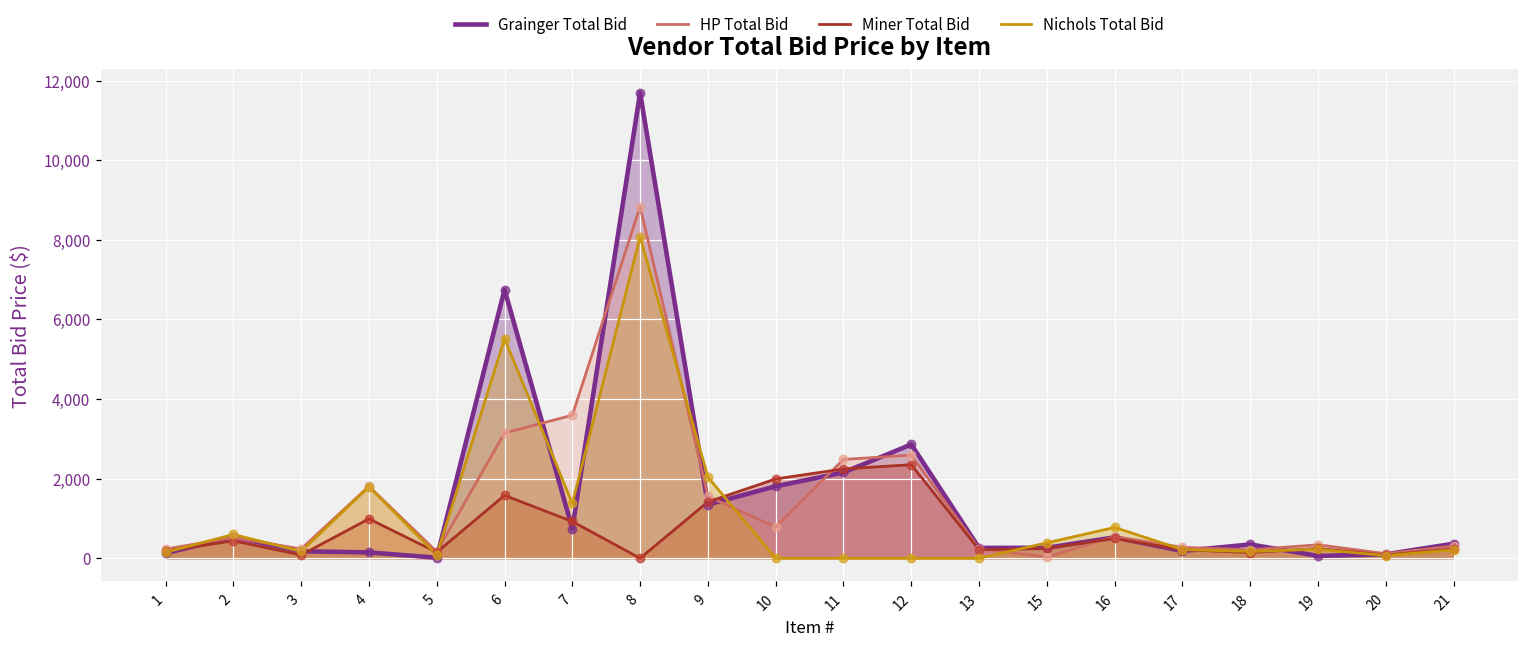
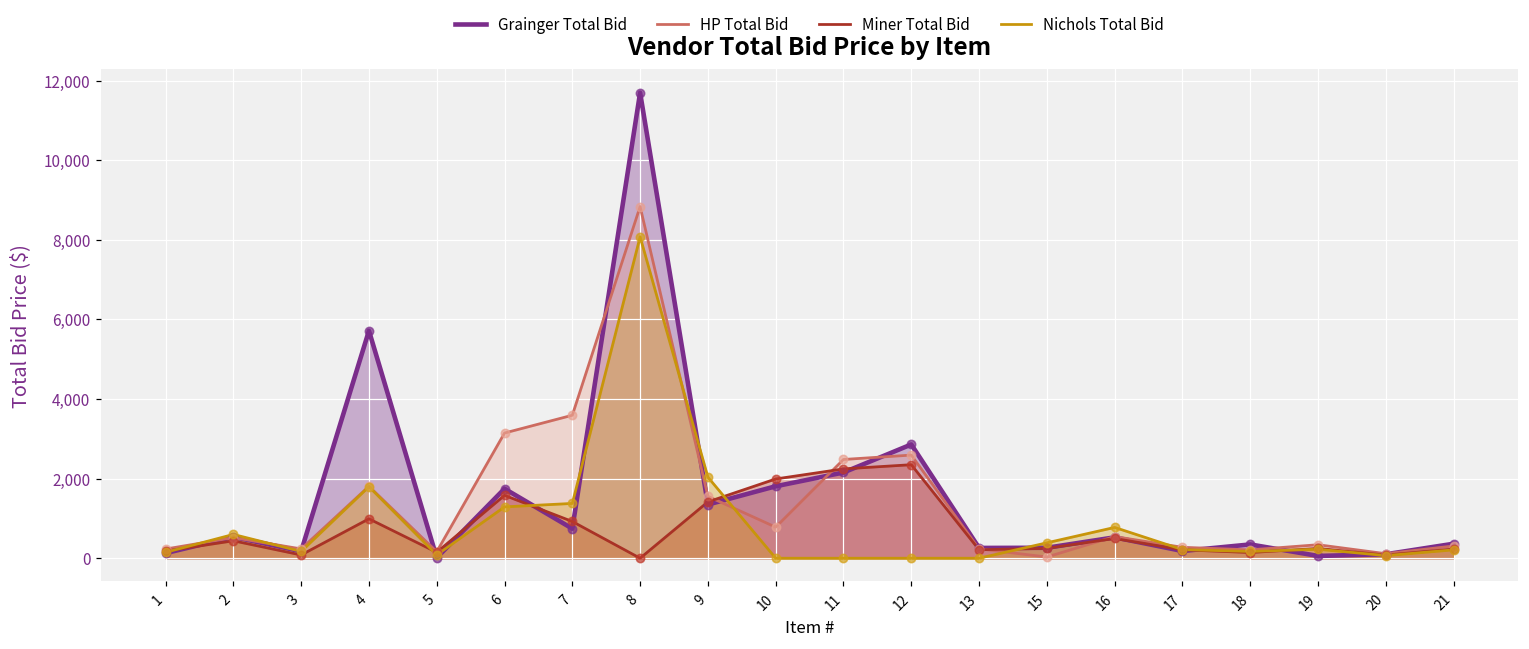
  {
    "Grainger Total Bid": {
-     "4": "100",
+     "4": "5,700",
      "5": "0",
-     "6": "6,700",
+     "6": "1,700",
      "7": "700",
      "8": "11,700",
      "10": "1,800",
      "11": "2,200",
      "12": "2,900",
      "18": "300",
      "19": "100"
    },
    "HP Total Bid": {
      "6": "3,100",
      "7": "3,600",
      "8": "8,800",
      "9": "1,600",
      "10": "800",
      "11": "2,500",
      "12": "2,600",
      "15": "0",
      "19": "300"
    },
    "Miner Total Bid": {
      "2": "400",
      "3": "100",
      "4": "1,000",
      "6": "1,600",
      "7": "900",
      "8": "0",
      "10": "2,000",
      "11": "2,200",
      "12": "2,300"
    },
    "Nichols Total Bid": {
-     "6": "5,500",
+     "6": "1,300",
      "7": "1,400",
      "8": "8,100",
      "9": "2,000",
      "10": "0",
      "11": "0",
      "12": "0",
      "13": "0",
      "15": "400",
      "16": "800"
    }
  }
